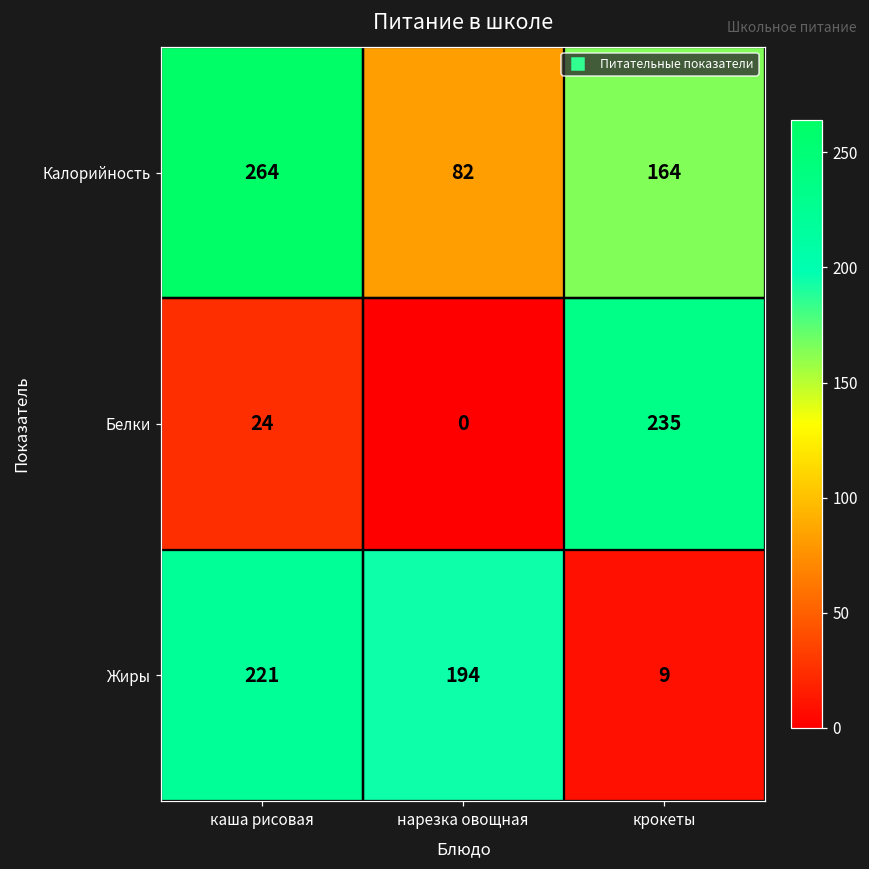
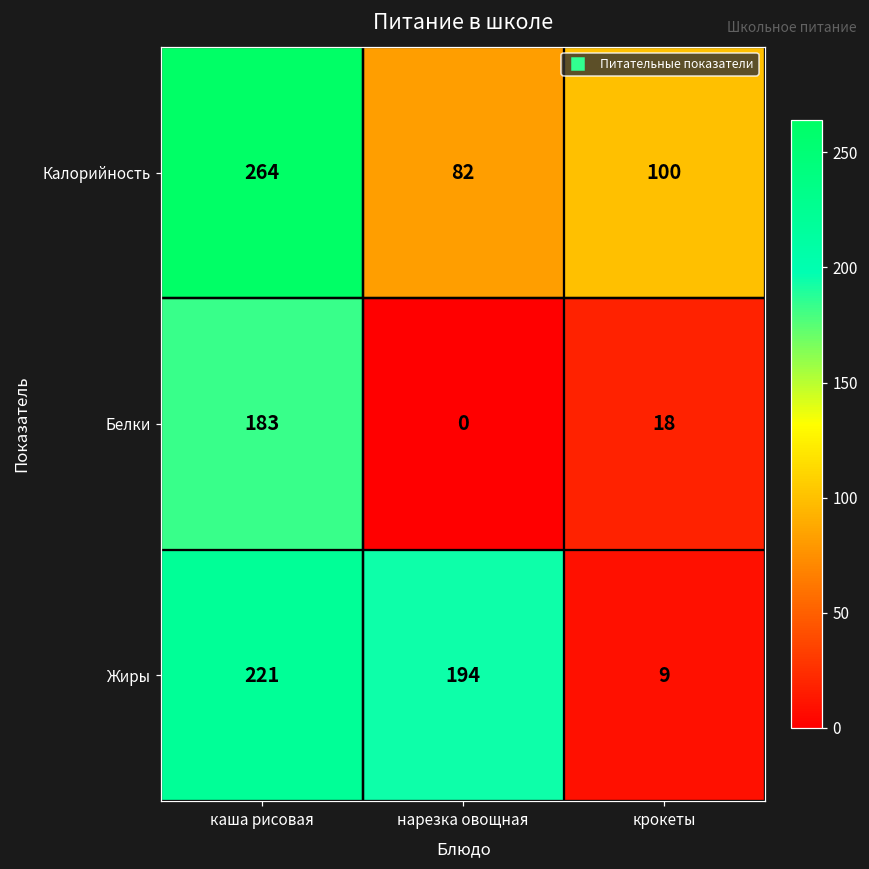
  {
    "Калорийность": {
      "каша рисовая": 264,
      "нарезка овощная": 82,
-     "крокеты": 164
+     "крокеты": 100
    },
    "Белки": {
-     "каша рисовая": 24,
+     "каша рисовая": 183,
      "нарезка овощная": 0,
-     "крокеты": 235
+     "крокеты": 18
    },
    "Жиры": {
      "каша рисовая": 221,
      "нарезка овощная": 194,
      "крокеты": 9
    }
  }
